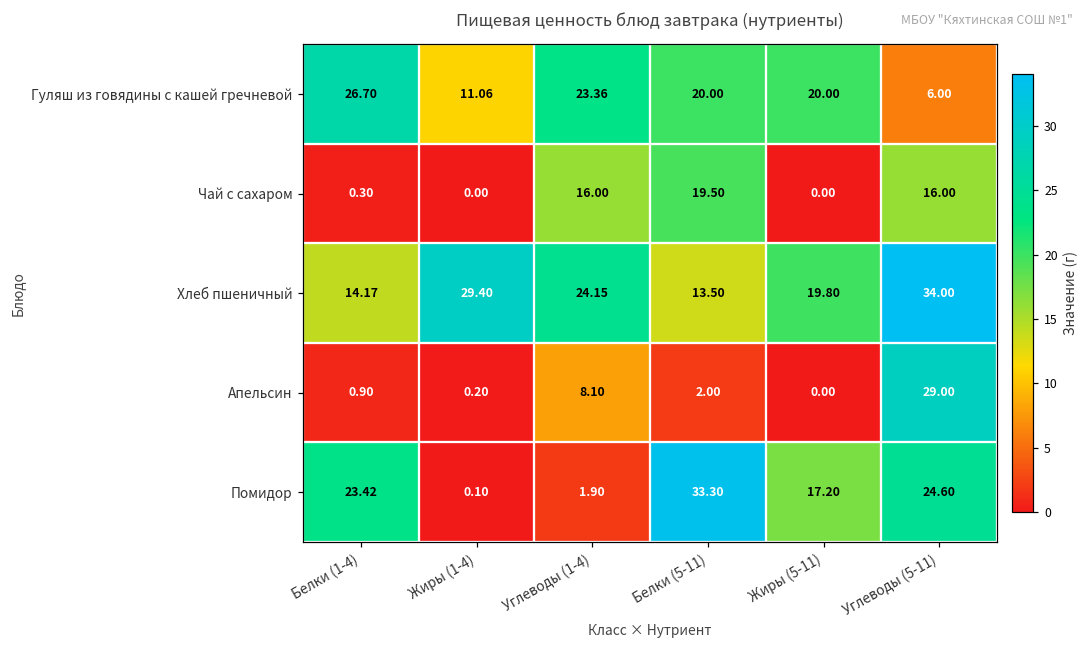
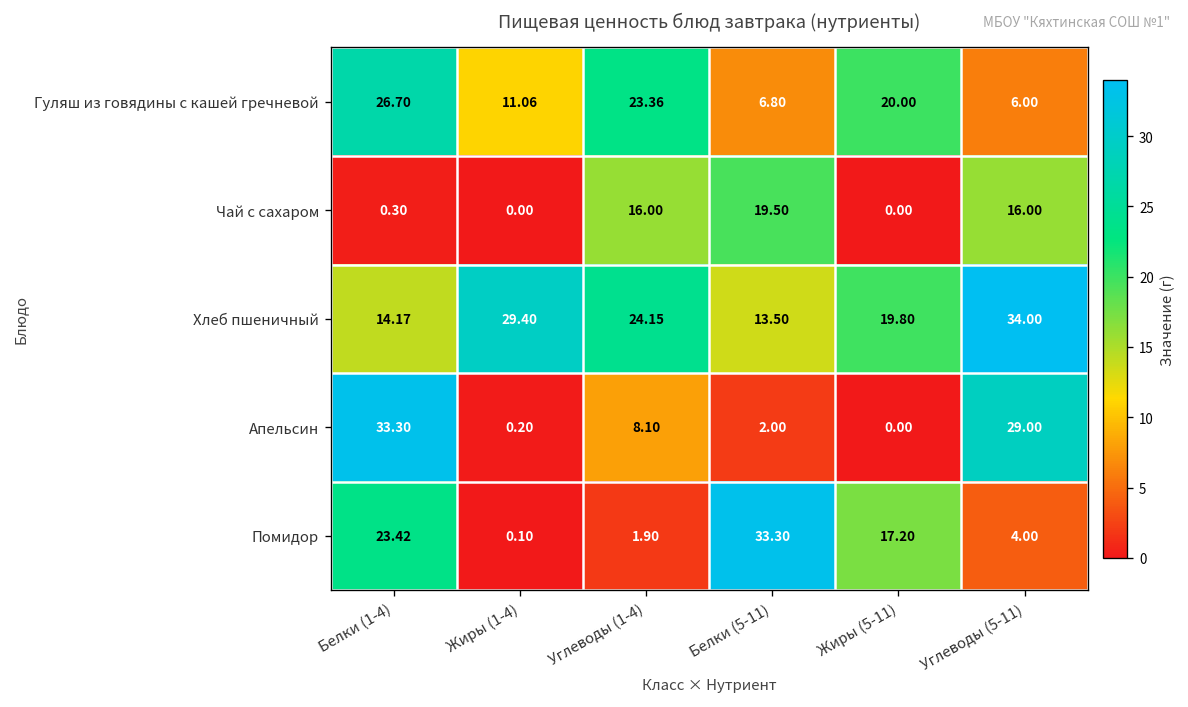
  {
    "Гуляш из говядины с кашей гречневой": {
      "Белки (1-4)": 26.70,
      "Жиры (1-4)": 11.06,
      "Углеводы (1-4)": 23.36,
-     "Белки (5-11)": 20.00,
+     "Белки (5-11)": 6.80,
      "Жиры (5-11)": 20.00,
      "Углеводы (5-11)": 6.00
    },
    "Чай с сахаром": {
      "Белки (1-4)": 0.30,
      "Жиры (1-4)": 0.00,
      "Углеводы (1-4)": 16.00,
      "Белки (5-11)": 19.50,
      "Жиры (5-11)": 0.00,
      "Углеводы (5-11)": 16.00
    },
    "Хлеб пшеничный": {
      "Белки (1-4)": 14.17,
      "Жиры (1-4)": 29.40,
      "Углеводы (1-4)": 24.15,
      "Белки (5-11)": 13.50,
      "Жиры (5-11)": 19.80,
      "Углеводы (5-11)": 34.00
    },
    "Апельсин": {
-     "Белки (1-4)": 0.90,
+     "Белки (1-4)": 33.30,
      "Жиры (1-4)": 0.20,
      "Углеводы (1-4)": 8.10,
      "Белки (5-11)": 2.00,
      "Жиры (5-11)": 0.00,
      "Углеводы (5-11)": 29.00
    },
    "Помидор": {
      "Белки (1-4)": 23.42,
      "Жиры (1-4)": 0.10,
      "Углеводы (1-4)": 1.90,
      "Белки (5-11)": 33.30,
      "Жиры (5-11)": 17.20,
-     "Углеводы (5-11)": 24.60
+     "Углеводы (5-11)": 4.00
    }
  }
